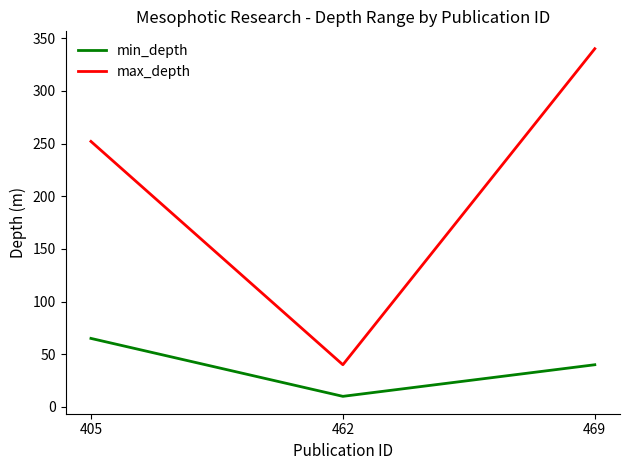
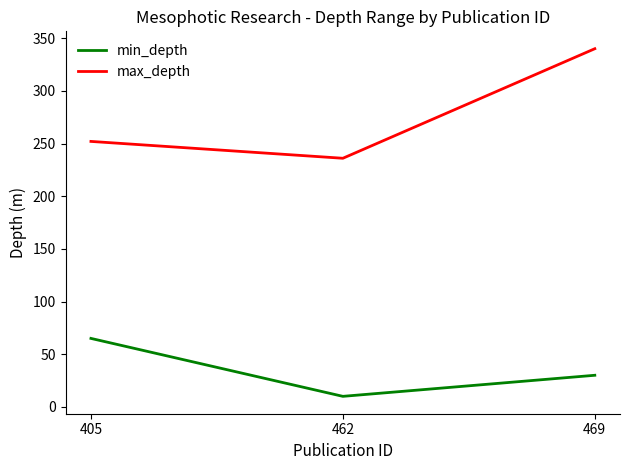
  {
    "min_depth": {
      "405": 65,
      "462": 10,
-     "469": 40
+     "469": 30
    },
    "max_depth": {
      "405": 252,
-     "462": 40,
+     "462": 236,
      "469": 340
    }
  }
